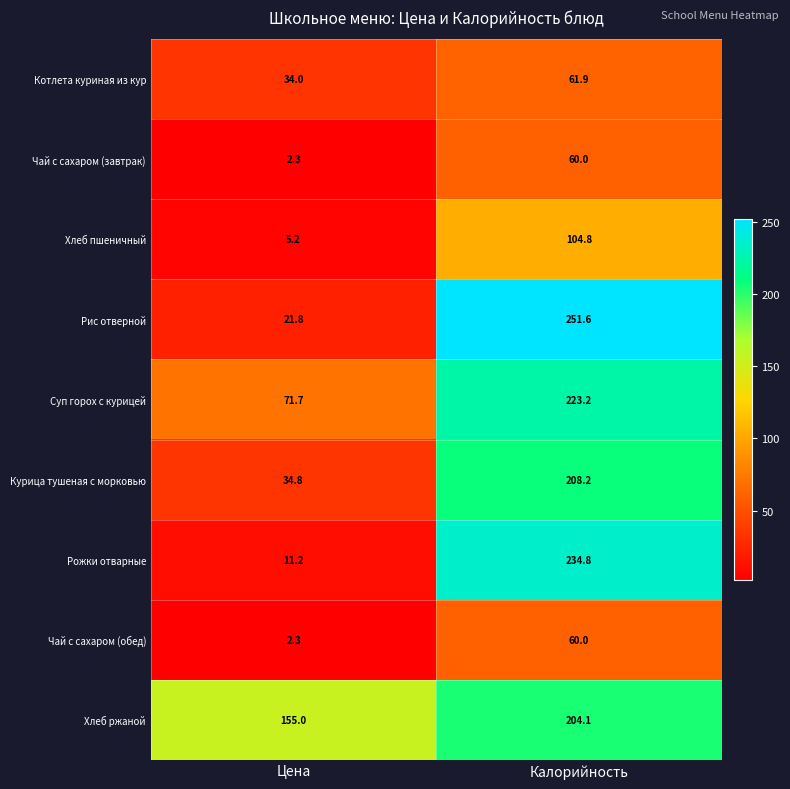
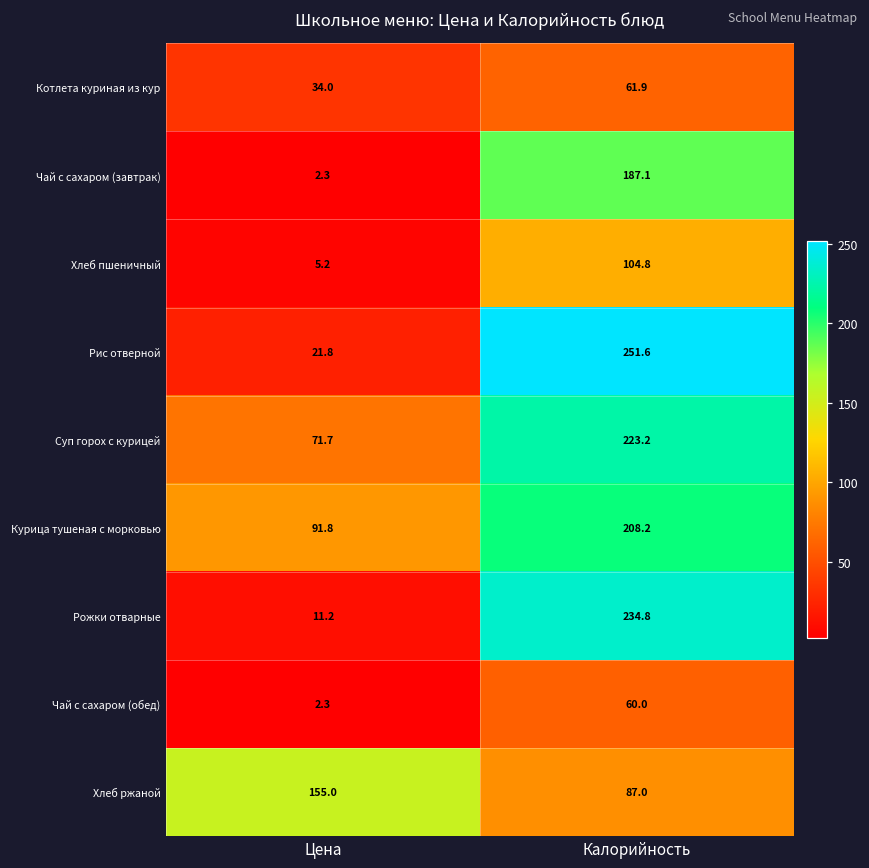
  {
    "Котлета куриная из кур": {
      "Цена": 34.0,
      "Калорийность": 61.9
    },
    "Чай с сахаром (завтрак)": {
      "Цена": 2.3,
-     "Калорийность": 60.0
+     "Калорийность": 187.1
    },
    "Хлеб пшеничный": {
      "Цена": 5.2,
      "Калорийность": 104.8
    },
    "Рис отверной": {
      "Цена": 21.8,
      "Калорийность": 251.6
    },
    "Суп горох с курицей": {
      "Цена": 71.7,
      "Калорийность": 223.2
    },
    "Курица тушеная с морковью": {
-     "Цена": 34.8,
+     "Цена": 91.8,
      "Калорийность": 208.2
    },
    "Рожки отварные": {
      "Цена": 11.2,
      "Калорийность": 234.8
    },
    "Чай с сахаром (обед)": {
      "Цена": 2.3,
      "Калорийность": 60.0
    },
    "Хлеб ржаной": {
      "Цена": 155.0,
-     "Калорийность": 204.1
+     "Калорийность": 87.0
    }
  }
